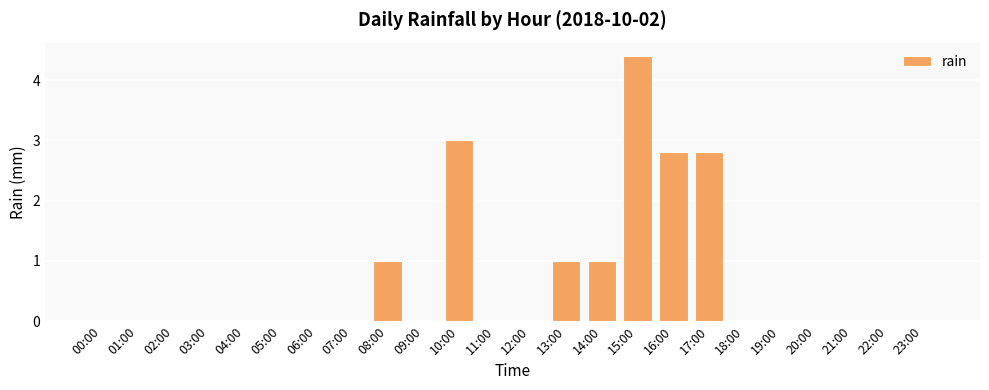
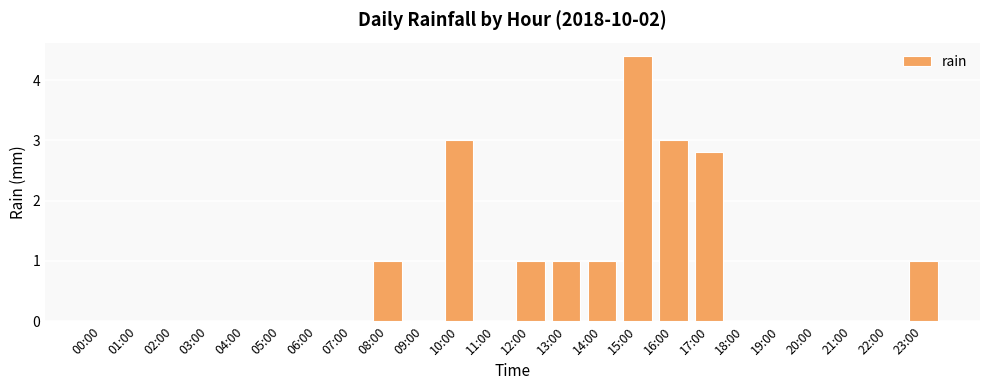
  {
    "00:00": 0.0,
    "01:00": 0.0,
    "02:00": 0.0,
    "03:00": 0.0,
    "04:00": 0.0,
    "05:00": 0.0,
    "06:00": 0.0,
    "07:00": 0.0,
    "08:00": 1.0,
    "09:00": 0.0,
    "10:00": 3.0,
    "11:00": 0.0,
-   "12:00": 0,
+   "12:00": 1,
    "13:00": 1.0,
    "14:00": 1.0,
    "15:00": 4.4,
-   "16:00": 2.8,
+   "16:00": 3.0,
    "17:00": 2.8,
    "18:00": 0.0,
    "19:00": 0.0,
    "20:00": 0.0,
    "21:00": 0.0,
    "22:00": 0.0,
-   "23:00": 0
+   "23:00": 1
  }
